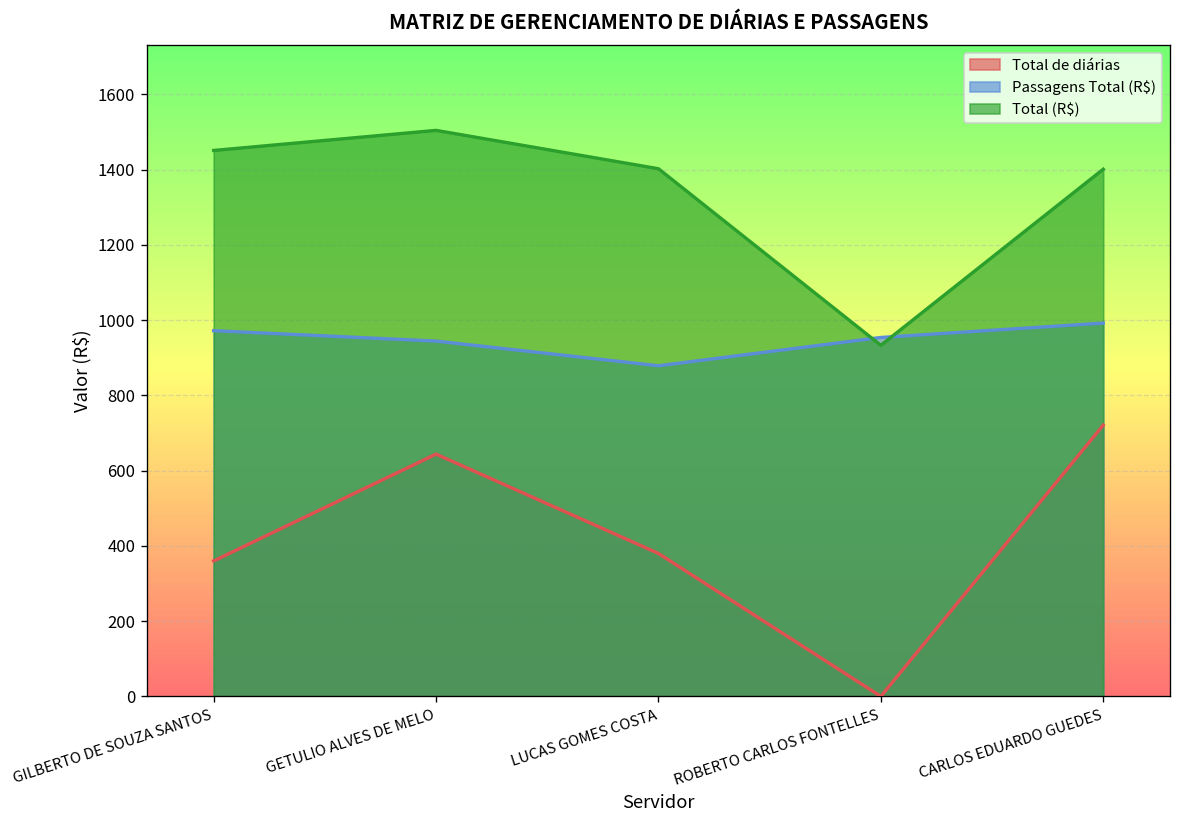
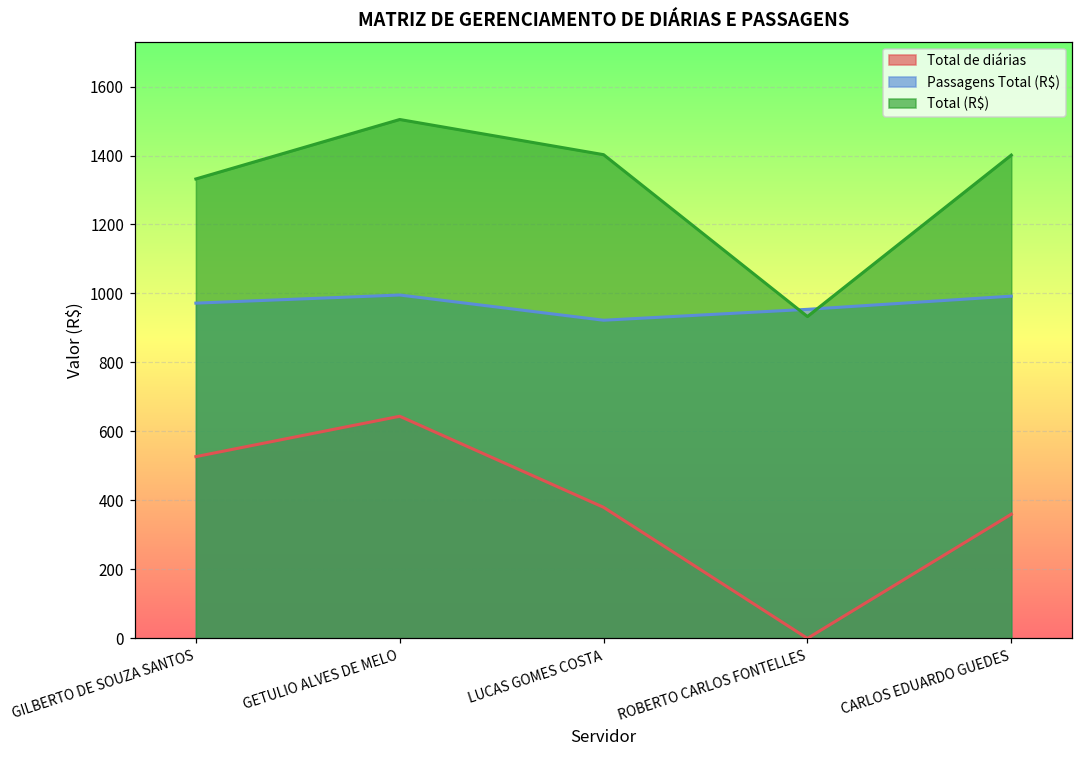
  {
    "Total de diárias": {
-     "GILBERTO DE SOUZA SANTOS": 360,
+     "GILBERTO DE SOUZA SANTOS": 530,
      "GETULIO ALVES DE MELO": 640,
      "LUCAS GOMES COSTA": 380,
      "ROBERTO CARLOS FONTELLES": 0,
-     "CARLOS EDUARDO GUEDES": 720
+     "CARLOS EDUARDO GUEDES": 360
    },
    "Passagens Total (R$)": {
      "GILBERTO DE SOUZA SANTOS": 970,
-     "GETULIO ALVES DE MELO": 940,
-     "LUCAS GOMES COSTA": 880,
+     "GETULIO ALVES DE MELO": 1000,
+     "LUCAS GOMES COSTA": 920,
      "ROBERTO CARLOS FONTELLES": 950,
      "CARLOS EDUARDO GUEDES": 990
    },
    "Total (R$)": {
-     "GILBERTO DE SOUZA SANTOS": 1450,
+     "GILBERTO DE SOUZA SANTOS": 1330,
      "GETULIO ALVES DE MELO": 1500,
      "LUCAS GOMES COSTA": 1400,
      "ROBERTO CARLOS FONTELLES": 930,
      "CARLOS EDUARDO GUEDES": 1400
    }
  }
